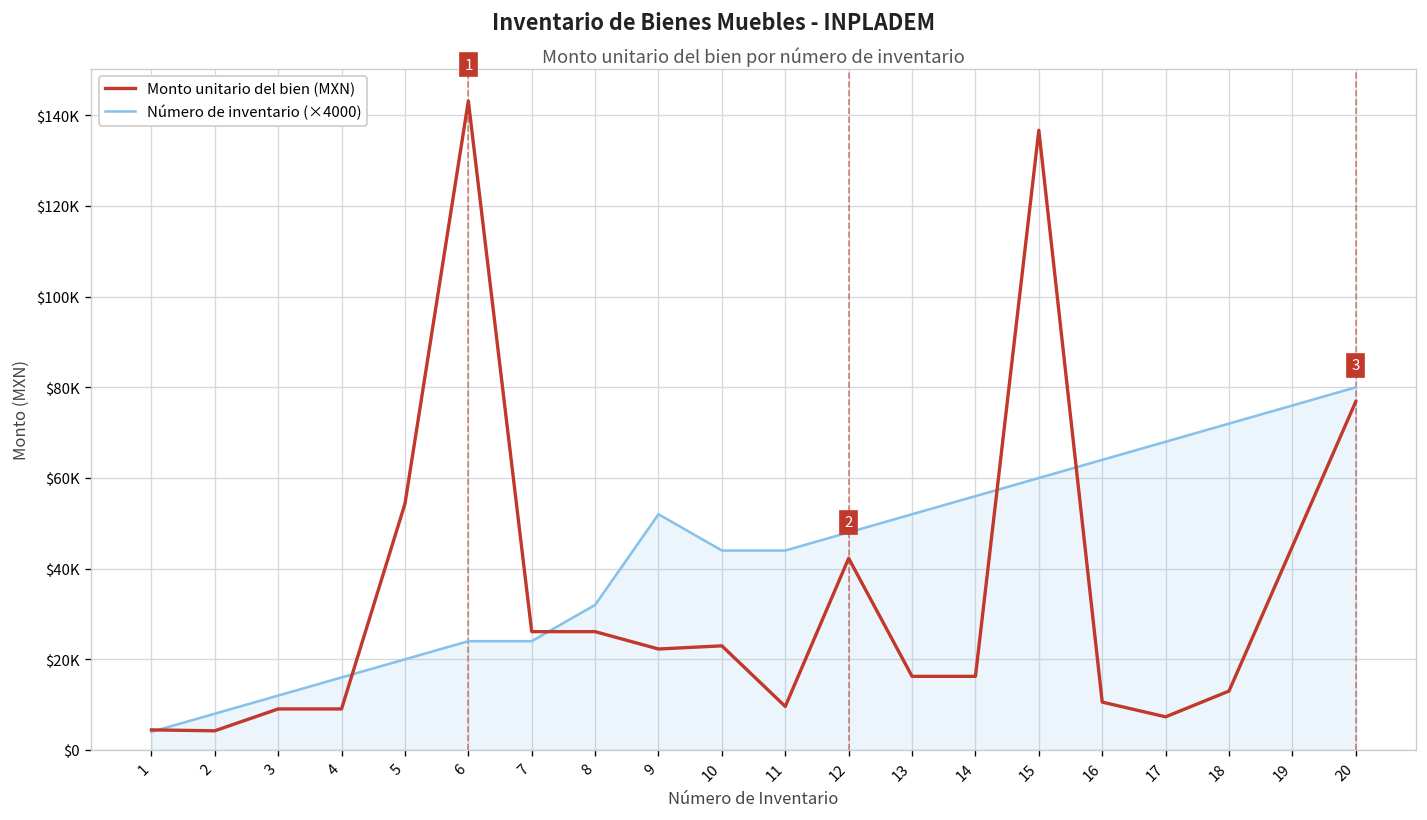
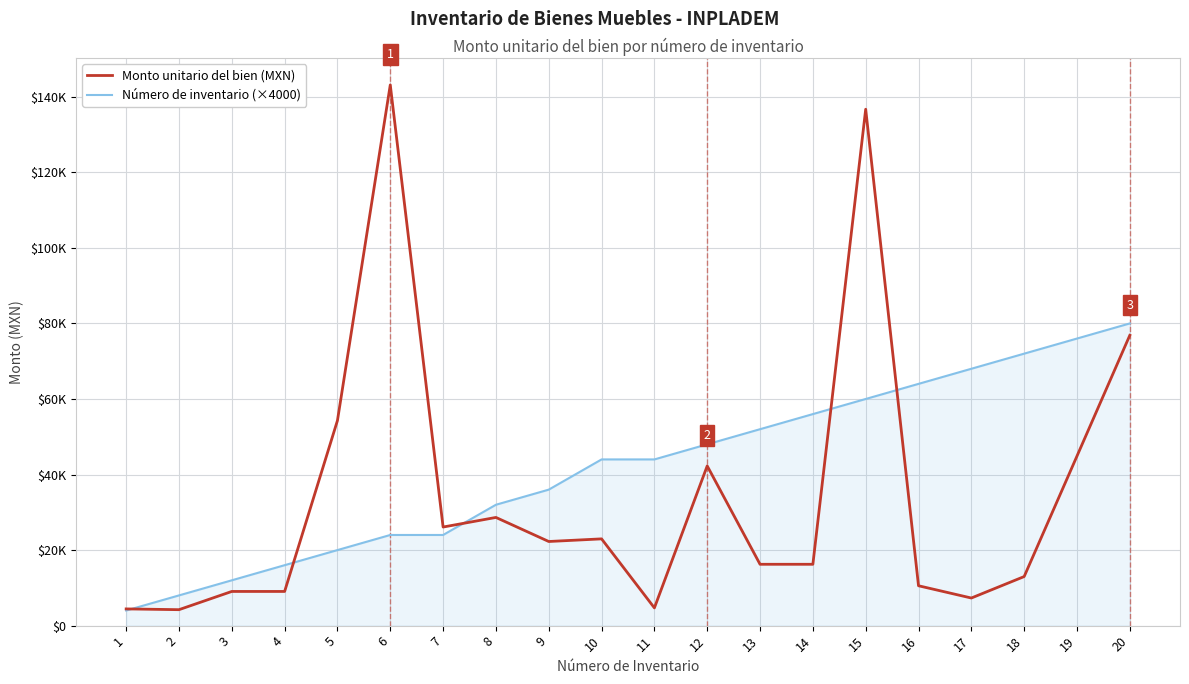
  {
    "Monto unitario del bien (MXN)": {
      "2": "$4000",
      "3": "$9000",
      "4": "$9000",
      "5": "$54000",
      "7": "$26000",
-     "8": "$26000",
+     "8": "$29000",
      "9": "$22000",
      "10": "$23000",
-     "11": "$10000",
+     "11": "$5000",
      "12": "$42000",
      "13": "$16000",
      "14": "$16000",
      "15": "$137000",
      "16": "$11000",
      "17": "$7000",
      "18": "$13000",
      "19": "$45000",
      "20": "$77000"
    },
    "Número de inventario (×4000)": {
      "2": "$8000",
      "3": "$12000",
      "4": "$16000",
      "5": "$20000",
      "6": "$24000",
      "7": "$24000",
      "8": "$32000",
-     "9": "$52000",
+     "9": "$36000",
      "10": "$44000",
      "11": "$44000",
      "13": "$52000",
      "14": "$56000",
      "15": "$60000",
      "16": "$64000",
      "17": "$68000",
      "18": "$72000",
      "19": "$76000"
    }
  }
